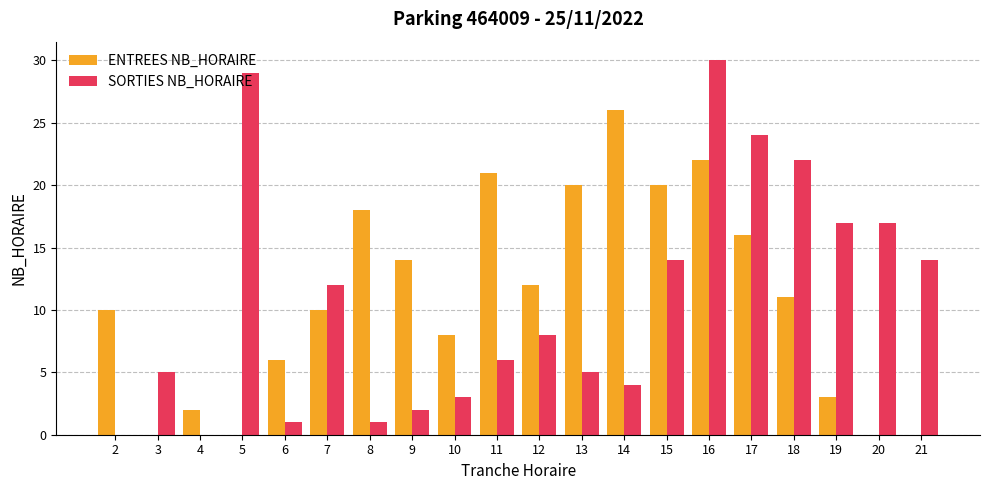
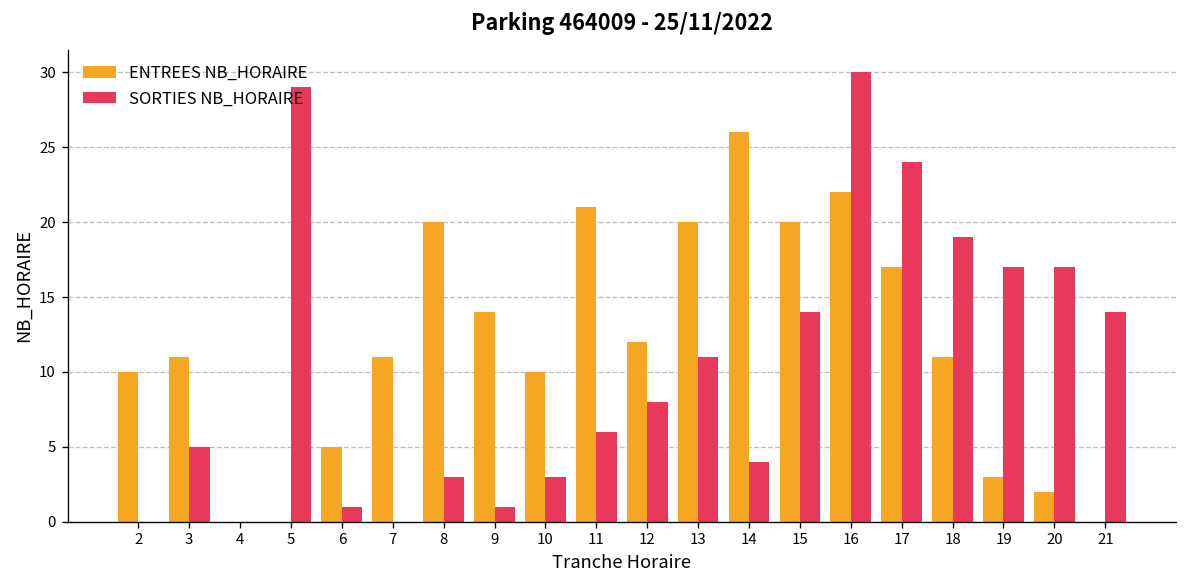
  {
    "ENTREES NB_HORAIRE": {
      "2": 10,
-     "3": 0,
-     "4": 2,
+     "3": 11,
+     "4": 0,
      "5": 0,
-     "6": 6,
-     "7": 10,
-     "8": 18,
+     "6": 5,
+     "7": 11,
+     "8": 20,
      "9": 14,
-     "10": 8,
+     "10": 10,
      "11": 21,
      "12": 12,
      "13": 20,
      "14": 26,
      "15": 20,
      "16": 22,
-     "17": 16,
+     "17": 17,
      "18": 11,
      "19": 3,
-     "20": 0,
+     "20": 2,
      "21": 0
    },
    "SORTIES NB_HORAIRE": {
      "2": 0,
      "3": 5,
      "4": 0,
      "5": 29,
      "6": 1,
-     "7": 12,
-     "8": 1,
-     "9": 2,
+     "7": 0,
+     "8": 3,
+     "9": 1,
      "10": 3,
      "11": 6,
      "12": 8,
-     "13": 5,
+     "13": 11,
      "14": 4,
      "15": 14,
      "16": 30,
      "17": 24,
-     "18": 22,
+     "18": 19,
      "19": 17,
      "20": 17,
      "21": 14
    }
  }
